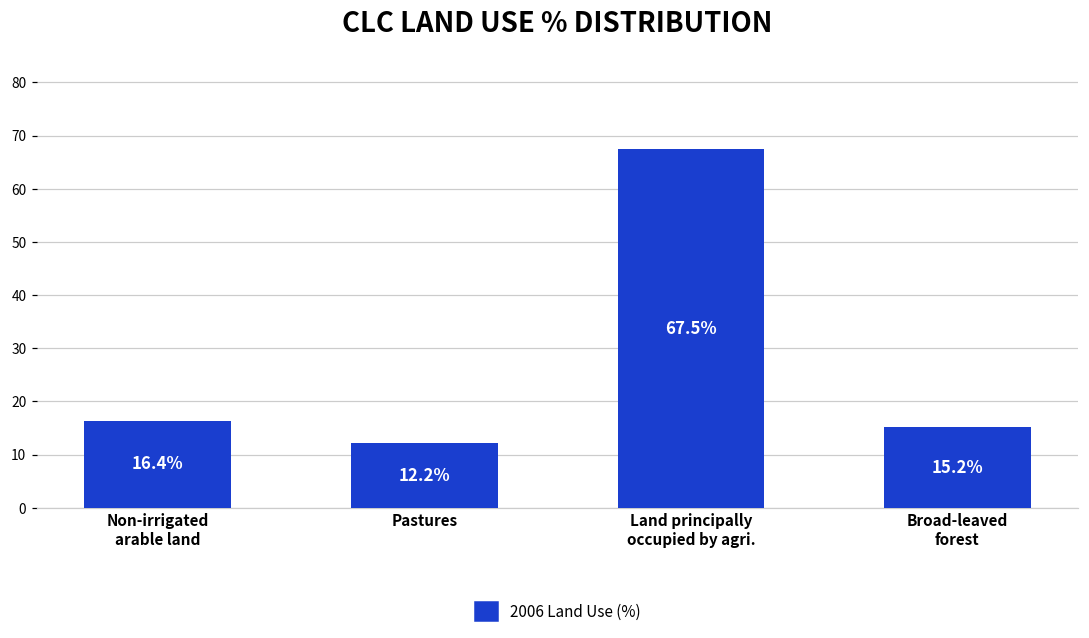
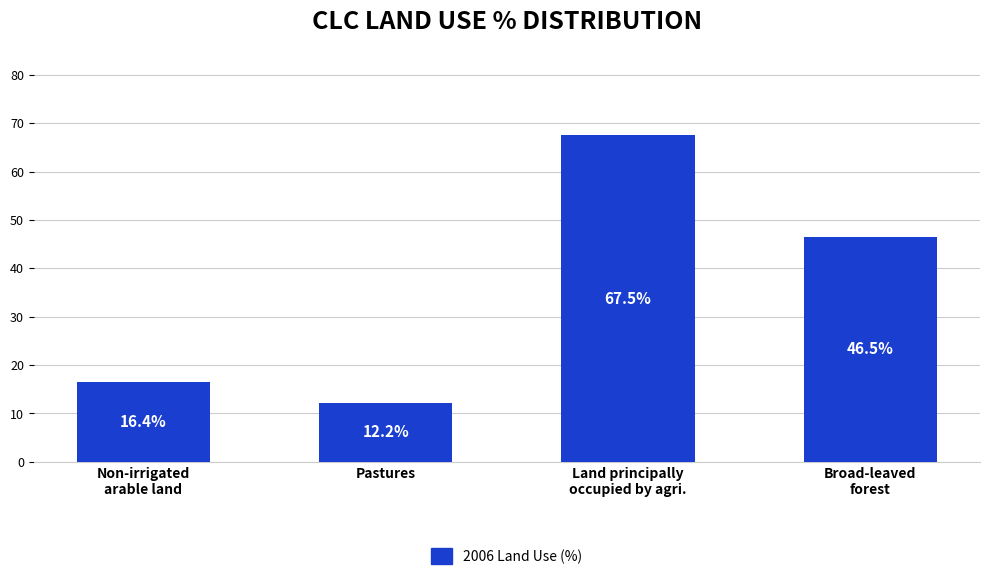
  {
    "Non-irrigated arable land": "16.4%",
    "Pastures": "12.2%",
    "Land principally occupied by agri.": "67.5%",
-   "Broad-leaved forest": "15.2%"
+   "Broad-leaved forest": "46.5%"
  }
